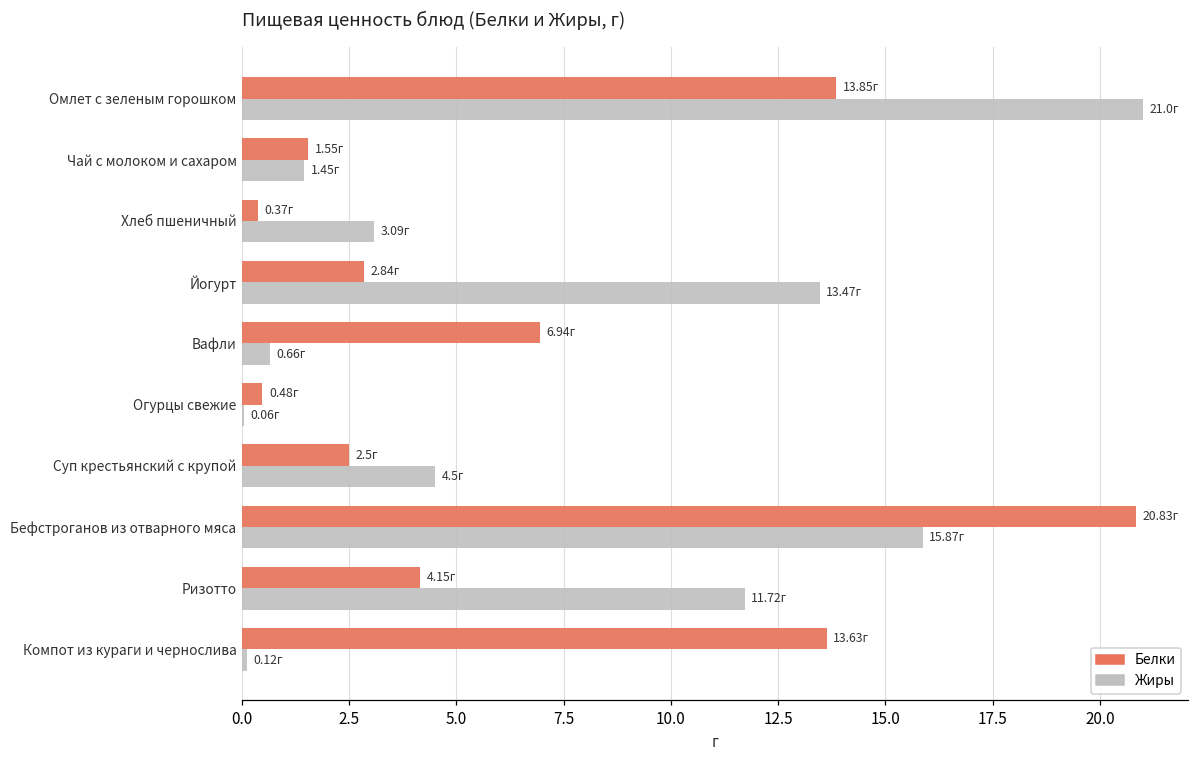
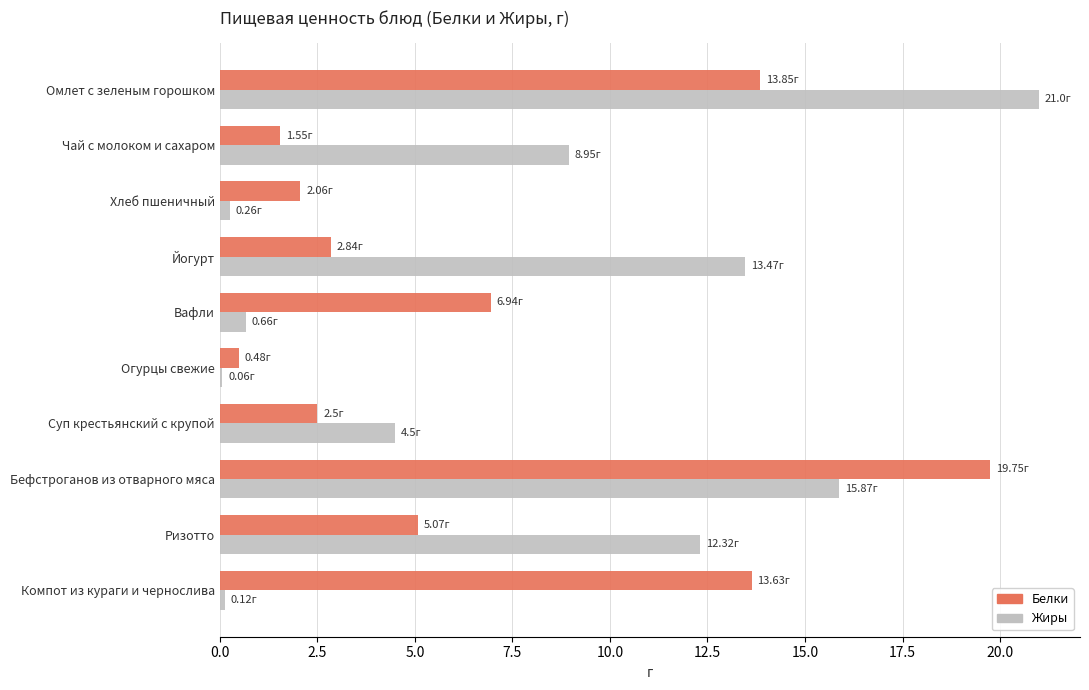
  {
    "Белки": {
      "Омлет с зеленым горошком": "13.85г",
      "Чай с молоком и сахаром": "1.55г",
-     "Хлеб пшеничный": "0.37г",
+     "Хлеб пшеничный": "2.06г",
      "Йогурт": "2.84г",
      "Вафли": "6.94г",
      "Огурцы свежие": "0.48г",
      "Суп крестьянский с крупой": "2.5г",
-     "Бефстроганов из отварного мяса": "20.83г",
-     "Ризотто": "4.15г",
+     "Бефстроганов из отварного мяса": "19.75г",
+     "Ризотто": "5.07г",
      "Компот из кураги и чернослива": "13.63г"
    },
    "Жиры": {
      "Омлет с зеленым горошком": "21.0г",
-     "Чай с молоком и сахаром": "1.45г",
-     "Хлеб пшеничный": "3.09г",
+     "Чай с молоком и сахаром": "8.95г",
+     "Хлеб пшеничный": "0.26г",
      "Йогурт": "13.47г",
      "Вафли": "0.66г",
      "Огурцы свежие": "0.06г",
      "Суп крестьянский с крупой": "4.5г",
      "Бефстроганов из отварного мяса": "15.87г",
-     "Ризотто": "11.72г",
+     "Ризотто": "12.32г",
      "Компот из кураги и чернослива": "0.12г"
    }
  }
